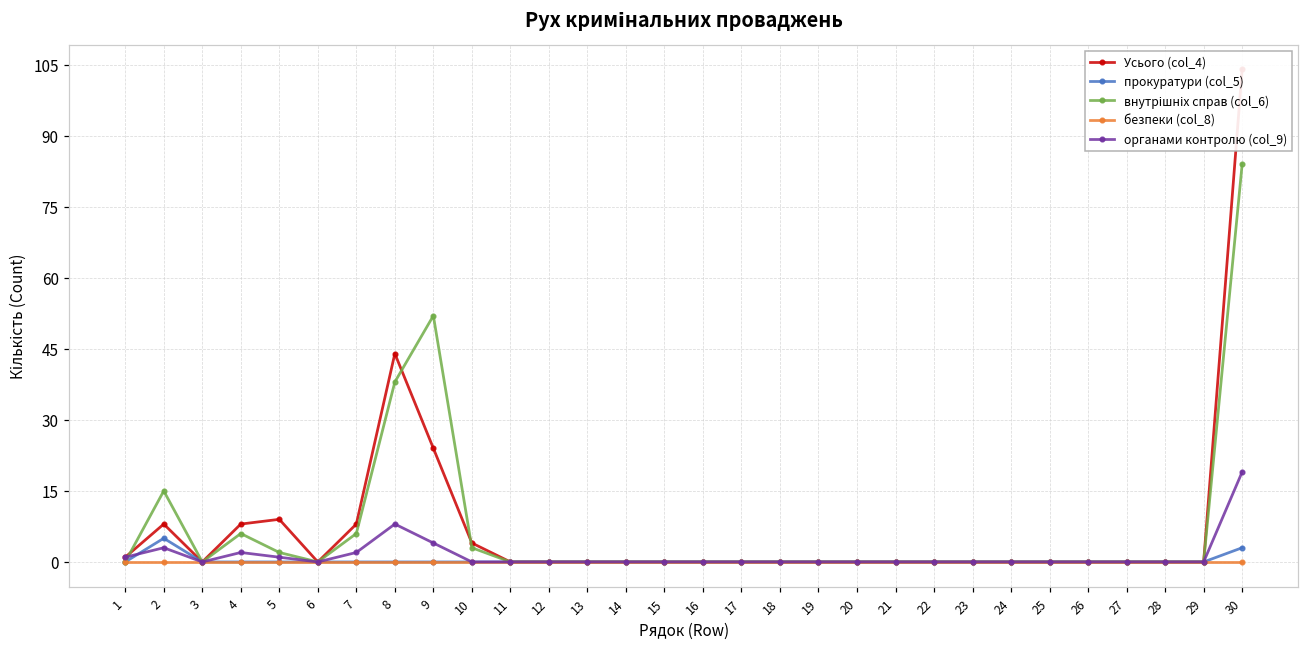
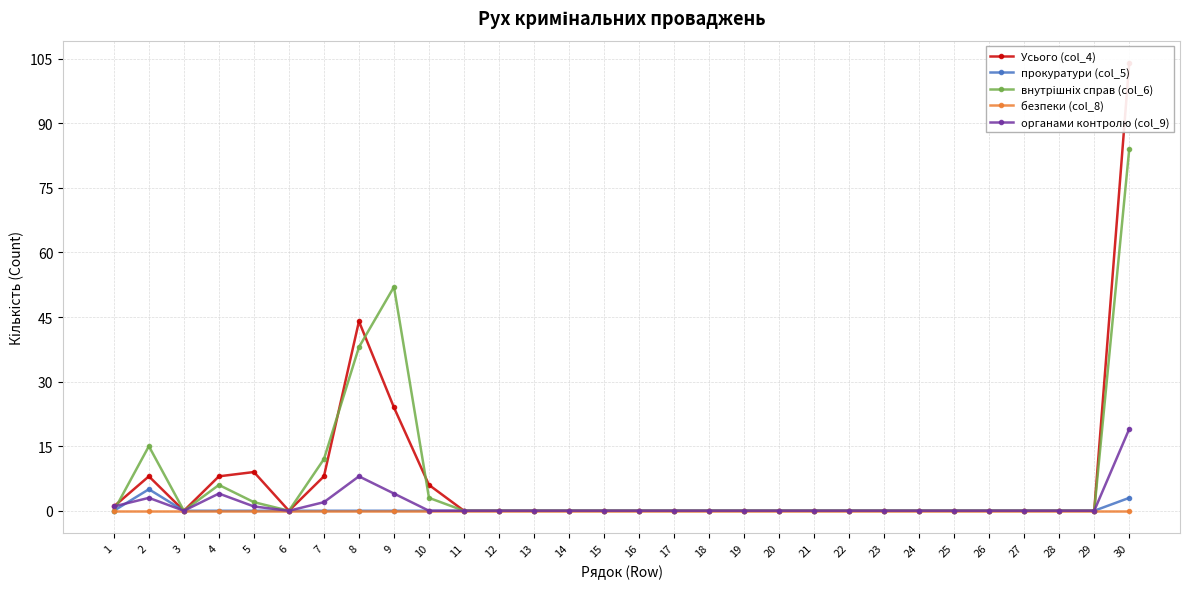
  {
    "Усього (col_4)": {
      "2": 8,
      "4": 8,
      "5": 9,
      "7": 8,
      "8": 44,
      "9": 24,
-     "10": 4
+     "10": 6
    },
    "прокуратури (col_5)": {
      "2": 5,
      "30": 3
    },
    "внутрішніх справ (col_6)": {
      "2": 15,
      "4": 6,
      "5": 2,
-     "7": 6,
+     "7": 12,
      "8": 38,
      "9": 52,
      "10": 3,
      "30": 84
    },
    "безпеки (col_8)": {
      "2": 0,
      "30": 0
    },
    "органами контролю (col_9)": {
      "2": 3,
-     "4": 2,
+     "4": 4,
      "5": 1,
      "7": 2,
      "8": 8,
      "9": 4,
      "30": 19
    }
  }
